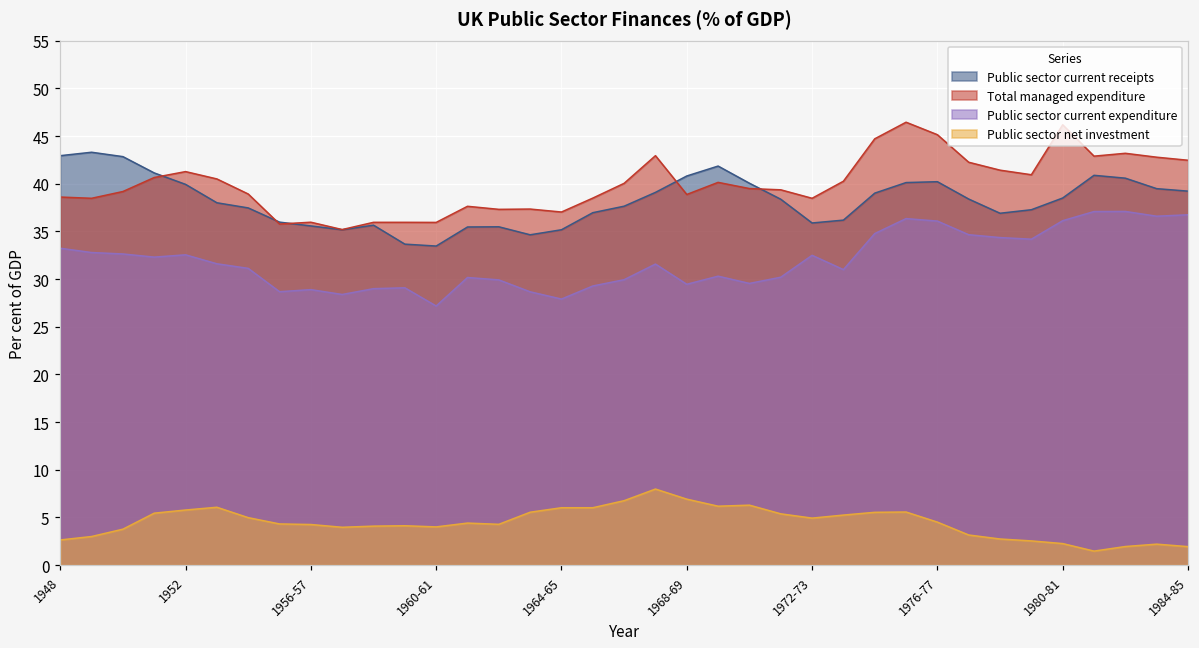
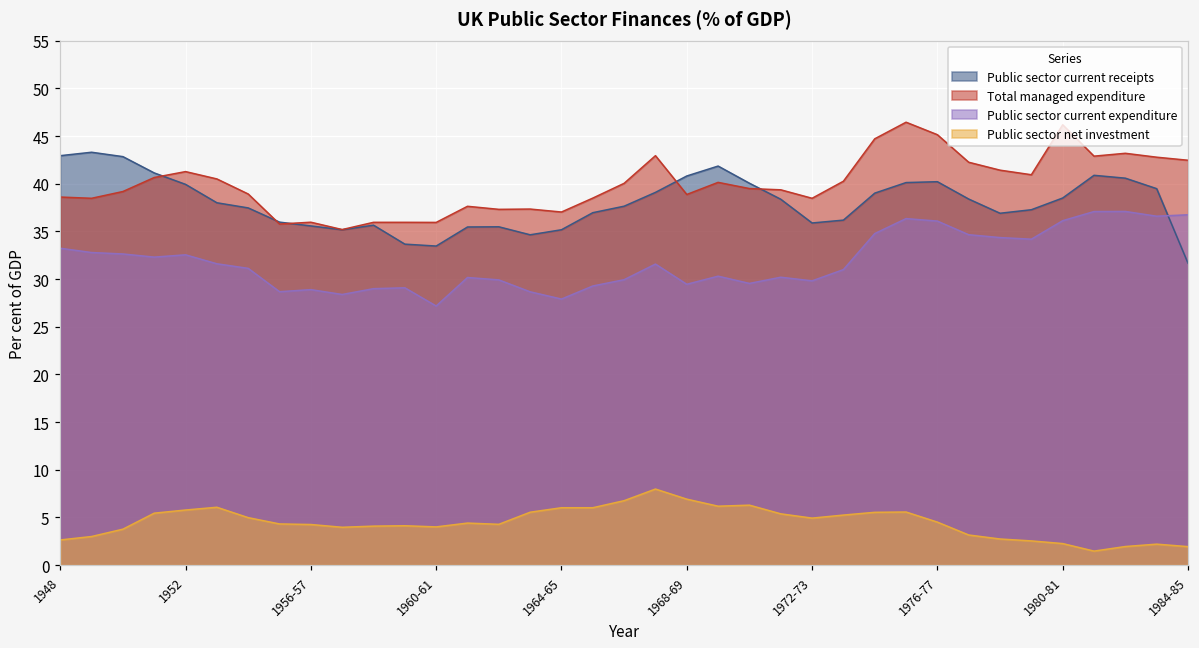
  {
    "Public sector current receipts": {
      "1948": 43,
      "1952": 40,
      "1956-57": 36,
      "1960-61": 33,
      "1964-65": 35,
      "1968-69": 41,
      "1972-73": 36,
      "1976-77": 40,
      "1980-81": 39,
-     "1984-85": 39
+     "1984-85": 32
    },
    "Total managed expenditure": {
      "1948": 39,
      "1952": 41,
      "1956-57": 36,
      "1960-61": 36,
      "1964-65": 37,
      "1968-69": 39,
      "1972-73": 38,
      "1976-77": 45,
      "1984-85": 42
    },
    "Public sector current expenditure": {
      "1948": 33,
      "1952": 33,
      "1956-57": 29,
      "1960-61": 27,
      "1964-65": 28,
      "1968-69": 29,
-     "1972-73": 32,
+     "1972-73": 30,
      "1976-77": 36,
      "1980-81": 36,
      "1984-85": 37
    },
    "Public sector net investment": {
      "1948": 3,
      "1952": 6,
      "1956-57": 4,
      "1960-61": 4,
      "1964-65": 6,
      "1968-69": 7,
      "1972-73": 5,
      "1976-77": 5,
      "1980-81": 2,
      "1984-85": 2
    }
  }
